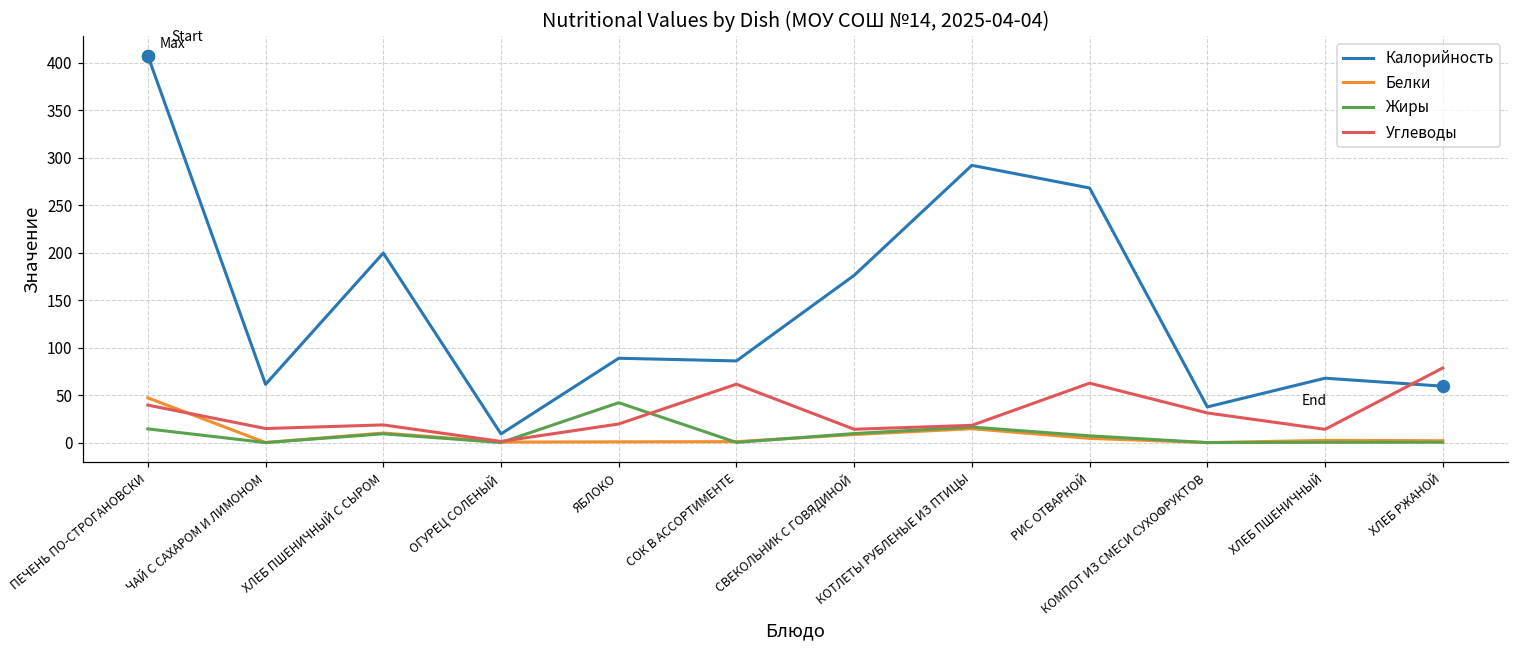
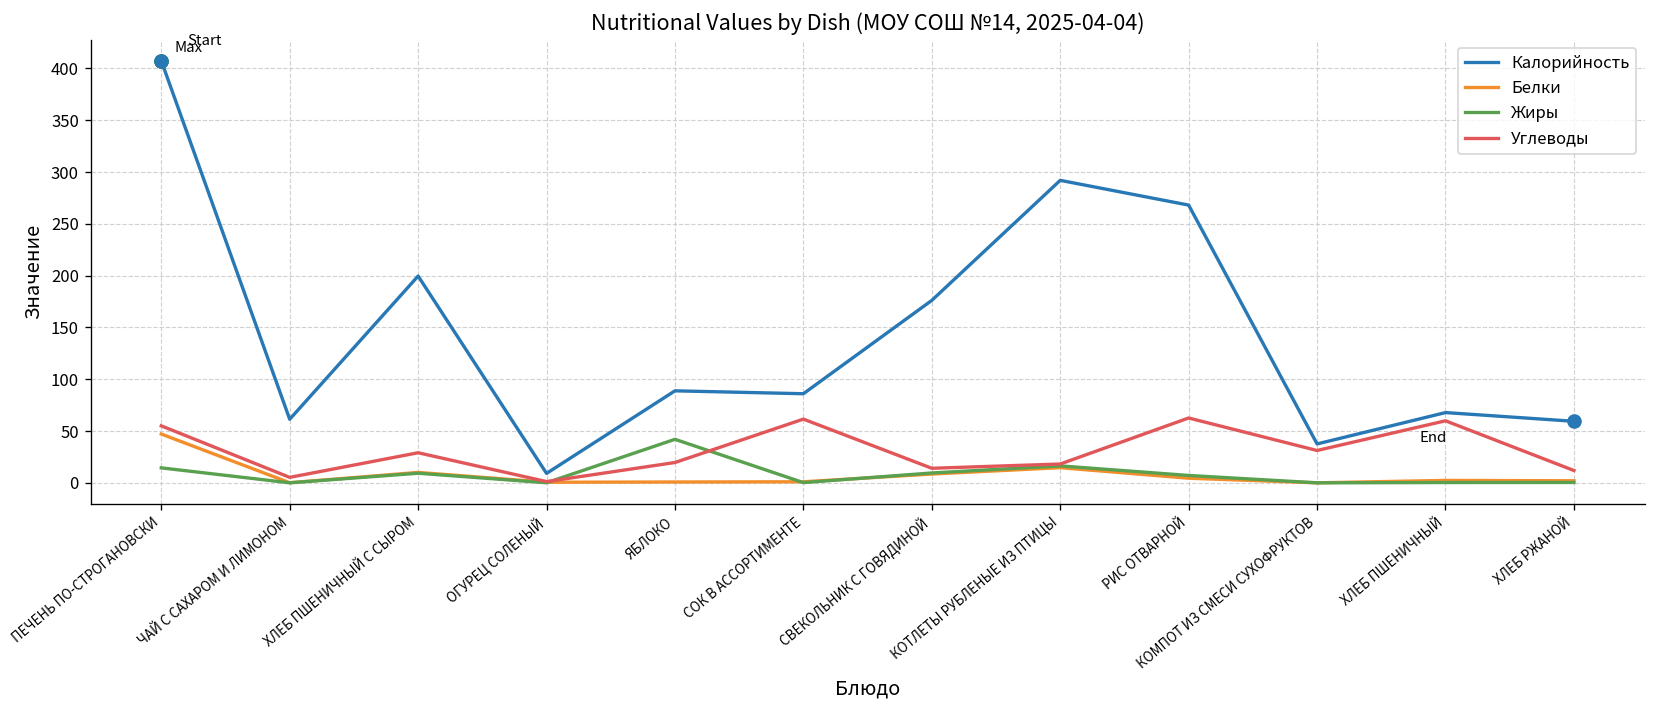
  {
    "Белки": {
      "ПЕЧЕНЬ ПО-СТРОГАНОВСКИ": 50,
      "ЯБЛОКО": 0
    },
    "Жиры": {
      "ПЕЧЕНЬ ПО-СТРОГАНОВСКИ": 10,
      "ЯБЛОКО": 40
    },
    "Углеводы": {
-     "ПЕЧЕНЬ ПО-СТРОГАНОВСКИ": 40,
-     "ЧАЙ С САХАРОМ И ЛИМОНОМ": 15,
-     "ХЛЕБ ПШЕНИЧНЫЙ С СЫРОМ": 20,
+     "ПЕЧЕНЬ ПО-СТРОГАНОВСКИ": 60,
+     "ЧАЙ С САХАРОМ И ЛИМОНОМ": 5,
+     "ХЛЕБ ПШЕНИЧНЫЙ С СЫРОМ": 30,
      "ЯБЛОКО": 20,
      "СОК В АССОРТИМЕНТЕ": 60,
      "СВЕКОЛЬНИК С ГОВЯДИНОЙ": 10,
      "РИС ОТВАРНОЙ": 60,
      "КОМПОТ ИЗ СМЕСИ СУХОФРУКТОВ": 30,
-     "ХЛЕБ ПШЕНИЧНЫЙ": 10,
-     "ХЛЕБ РЖАНОЙ": 80
+     "ХЛЕБ ПШЕНИЧНЫЙ": 60,
+     "ХЛЕБ РЖАНОЙ": 10
    }
  }
